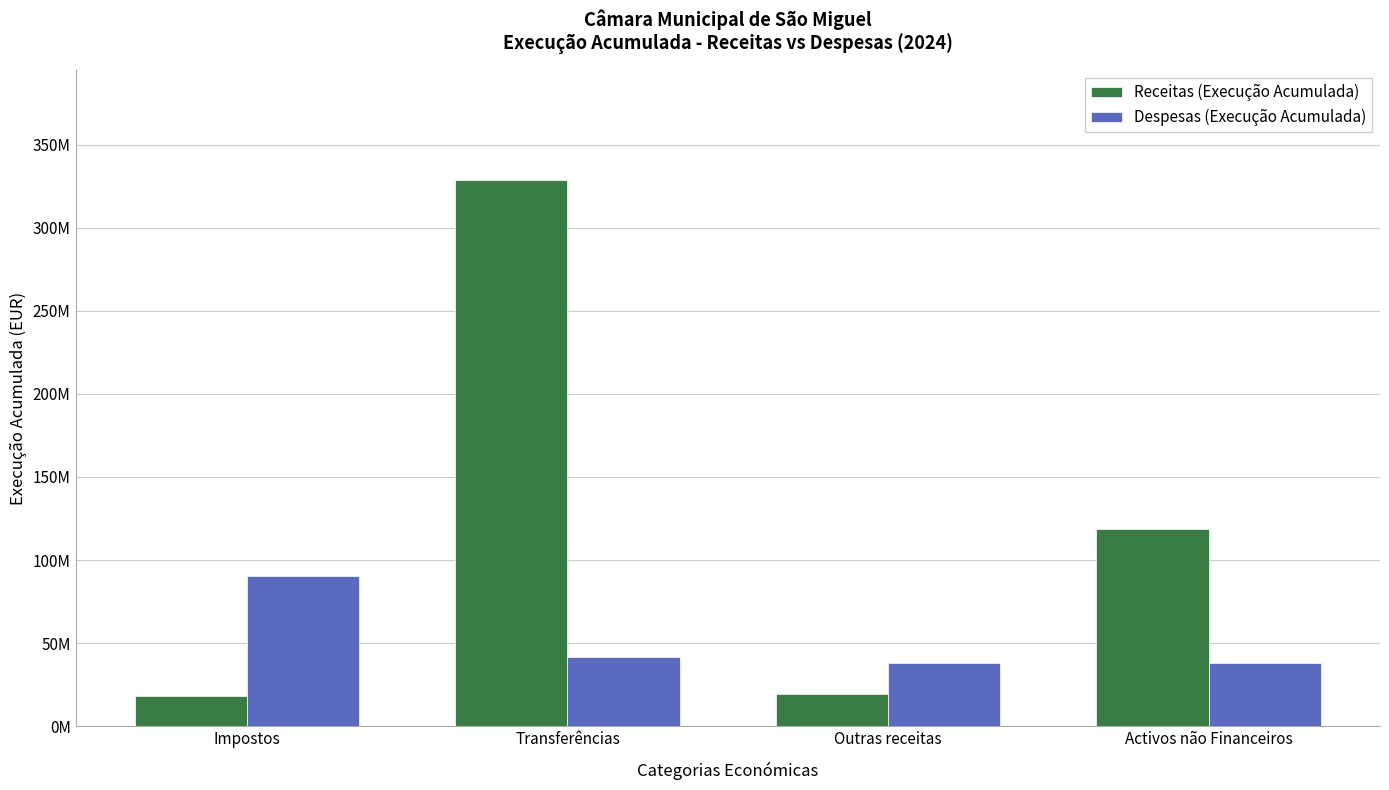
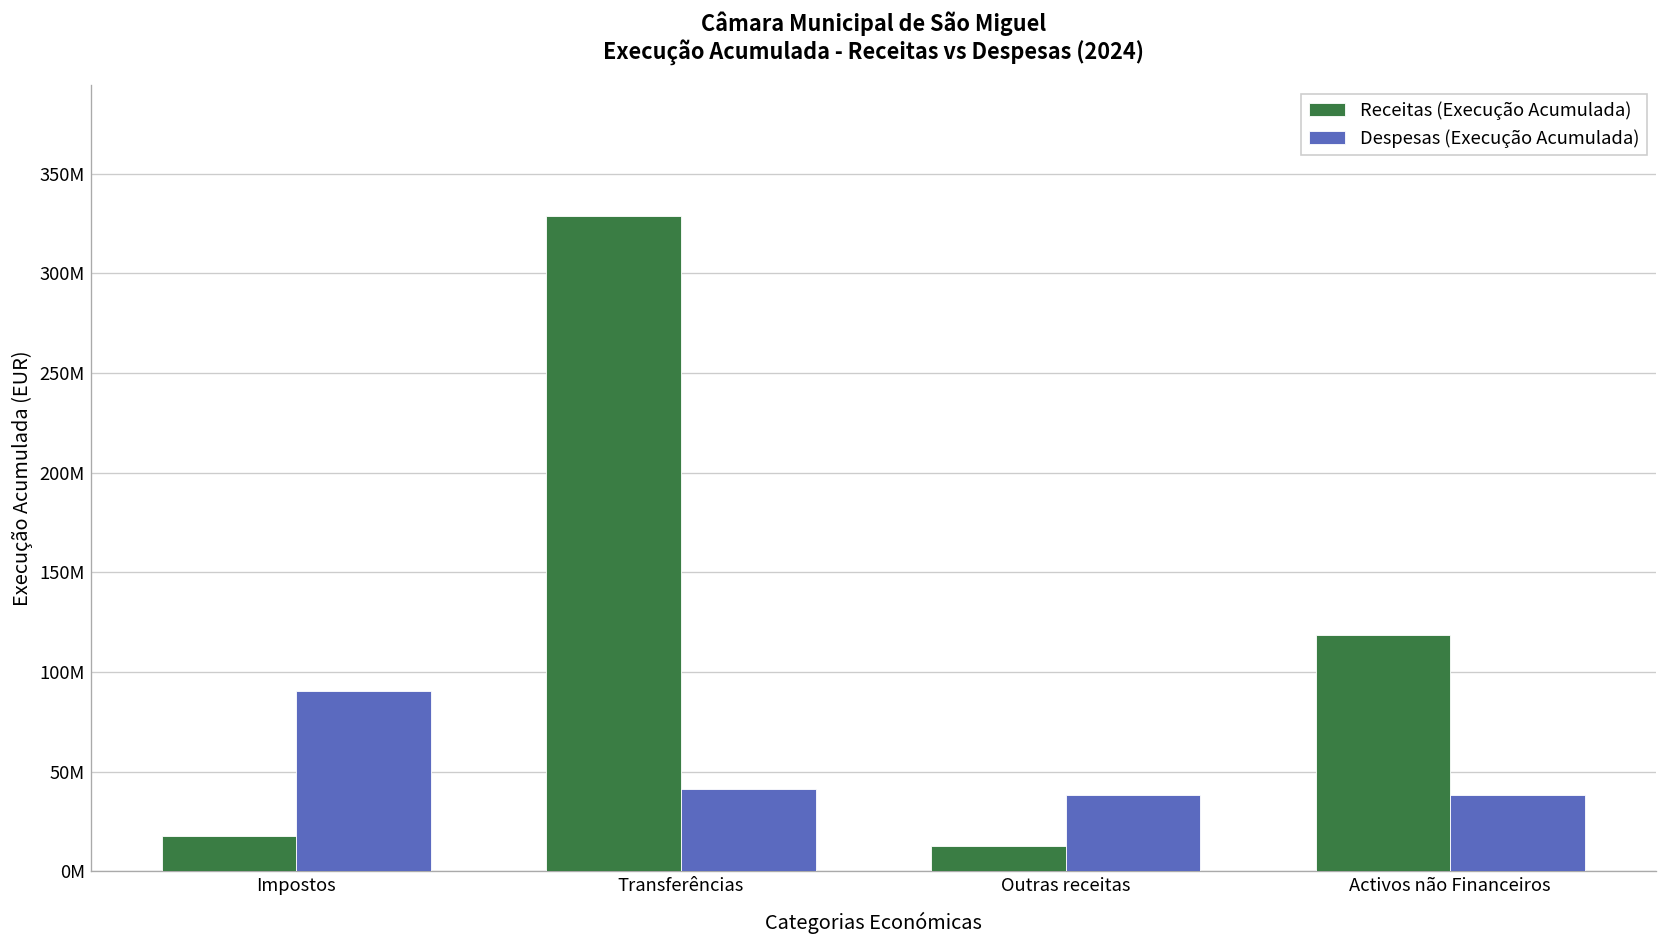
  {
    "Receitas (Execução Acumulada)": {
      "Impostos": 18000000,
      "Transferências": 329000000,
-     "Outras receitas": 19000000,
+     "Outras receitas": 13000000,
      "Activos não Financeiros": 119000000
    },
    "Despesas (Execução Acumulada)": {
      "Impostos": 91000000,
      "Transferências": 42000000,
      "Outras receitas": 38000000,
      "Activos não Financeiros": 38000000
    }
  }
